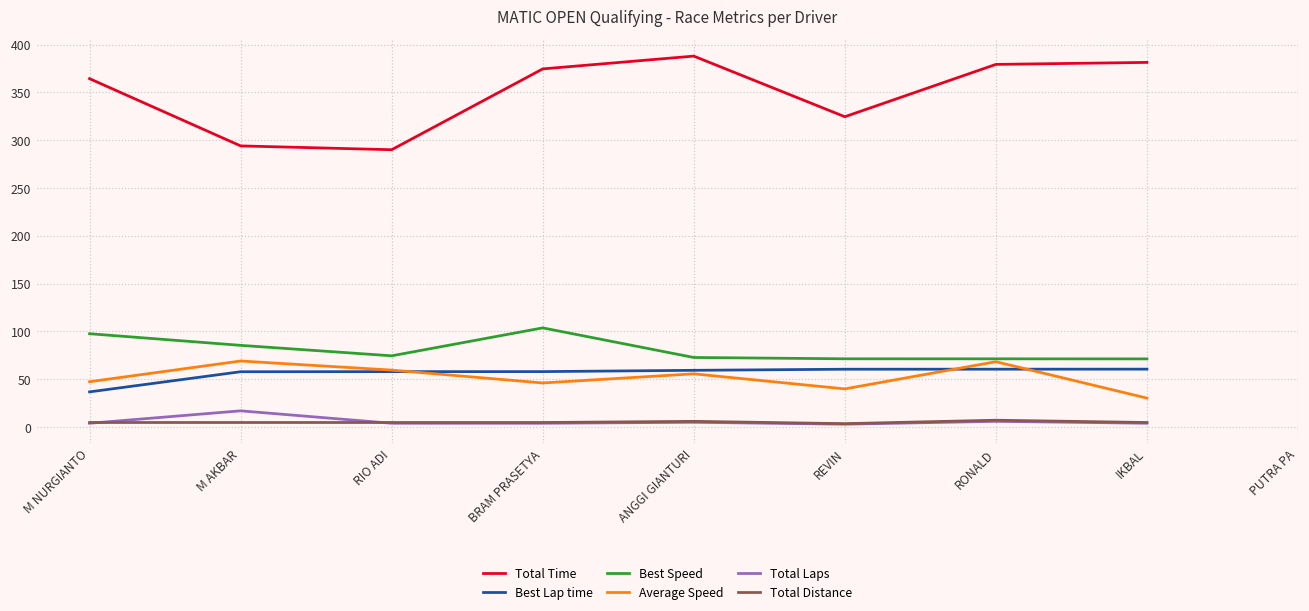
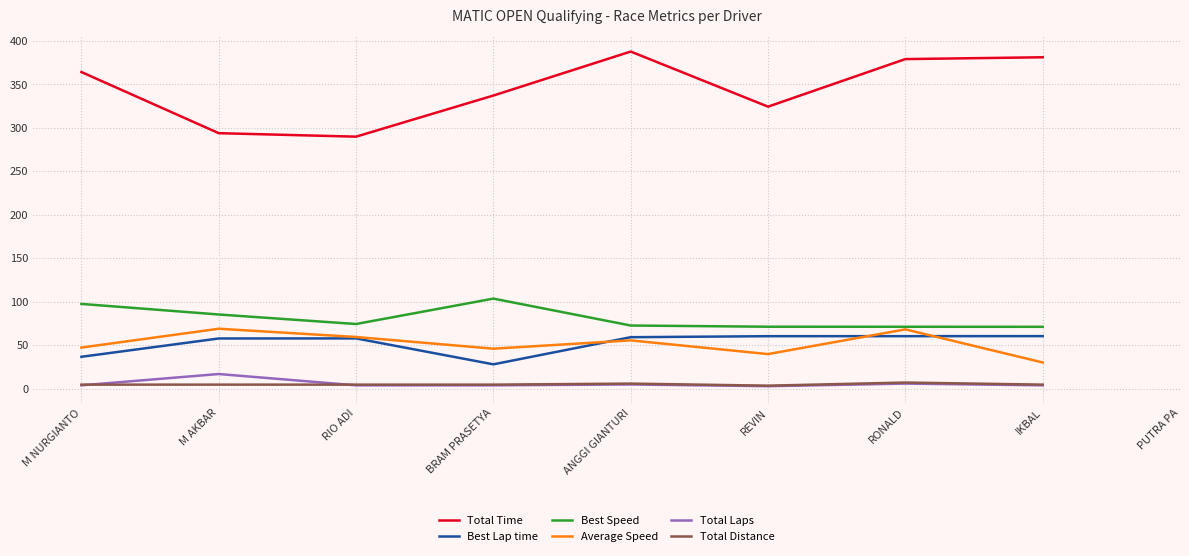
  {
    "Total Time": {
      "M NURGIANTO": 360,
      "M AKBAR": 290,
      "RIO ADI": 290,
-     "BRAM PRASETYA": 370,
+     "BRAM PRASETYA": 340,
      "ANGGI GIANTURI": 390,
      "REVIN": 320,
      "RONALD": 380,
      "IKBAL": 380
    },
    "Best Lap time": {
      "M NURGIANTO": 40,
      "M AKBAR": 60,
-     "BRAM PRASETYA": 60,
+     "BRAM PRASETYA": 30,
      "ANGGI GIANTURI": 60,
      "REVIN": 60,
      "RONALD": 60,
      "IKBAL": 60
    },
    "Best Speed": {
      "M NURGIANTO": 100,
      "M AKBAR": 90,
      "RIO ADI": 70,
      "BRAM PRASETYA": 100,
      "ANGGI GIANTURI": 70,
      "REVIN": 70,
      "RONALD": 70,
      "IKBAL": 70
    },
    "Average Speed": {
      "M NURGIANTO": 50,
      "M AKBAR": 70,
      "BRAM PRASETYA": 50,
      "ANGGI GIANTURI": 60,
      "REVIN": 40,
      "RONALD": 70,
      "IKBAL": 30
    },
    "Total Laps": {
      "M AKBAR": 20
    },
    "Total Distance": {
      "M AKBAR": 0
    }
  }
